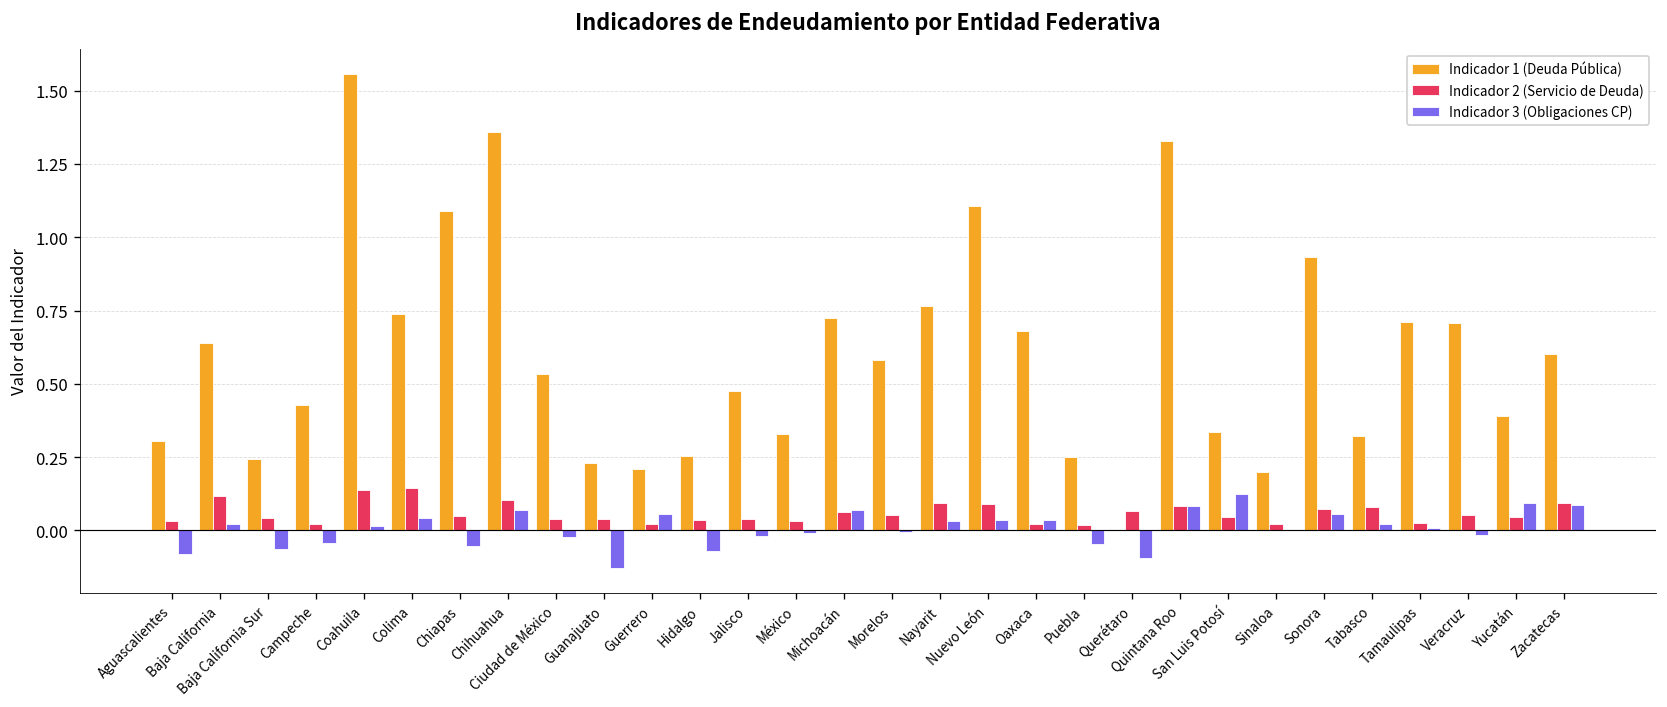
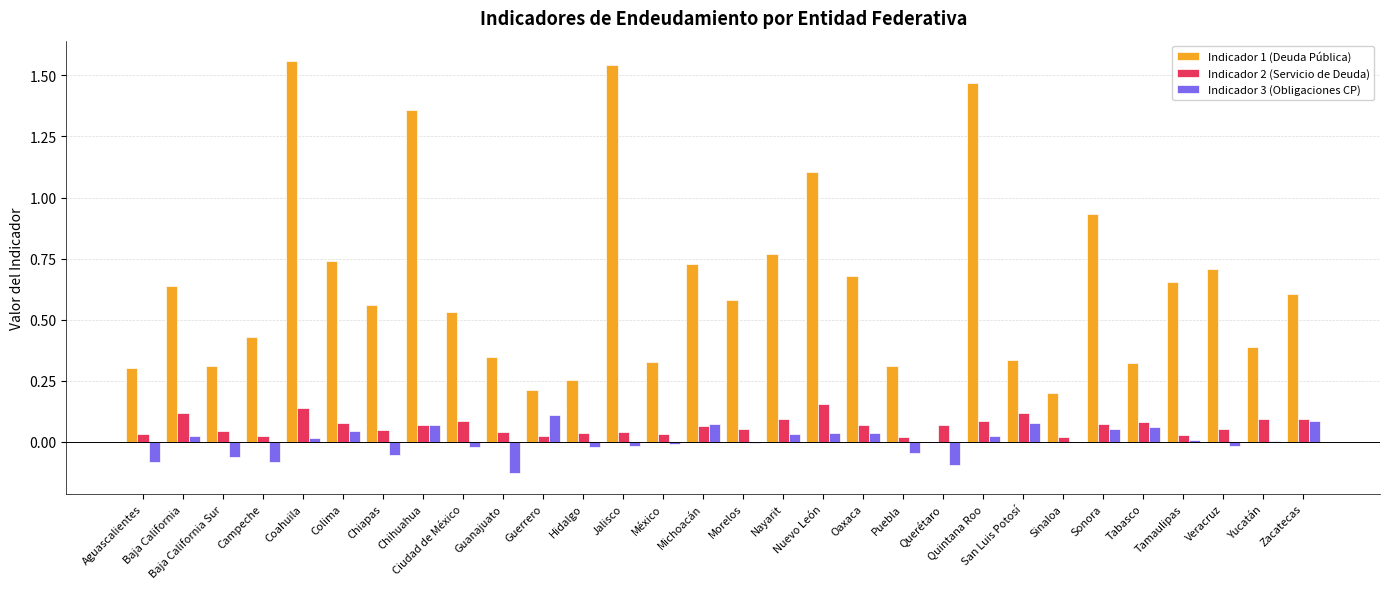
  {
    "Indicador 1 (Deuda Pública)": {
      "Aguascalientes": 0.30,
      "Baja California": 0.64,
-     "Baja California Sur": 0.24,
+     "Baja California Sur": 0.31,
      "Campeche": 0.43,
      "Coahuila": 1.56,
      "Colima": 0.74,
-     "Chiapas": 1.09,
+     "Chiapas": 0.56,
      "Chihuahua": 1.36,
      "Ciudad de México": 0.53,
-     "Guanajuato": 0.23,
+     "Guanajuato": 0.35,
      "Guerrero": 0.21,
      "Hidalgo": 0.25,
-     "Jalisco": 0.48,
+     "Jalisco": 1.54,
      "México": 0.33,
      "Michoacán": 0.73,
      "Morelos": 0.58,
      "Nayarit": 0.77,
      "Nuevo León": 1.11,
      "Oaxaca": 0.68,
-     "Puebla": 0.25,
+     "Puebla": 0.31,
      "Querétaro": 0.00,
-     "Quintana Roo": 1.33,
+     "Quintana Roo": 1.47,
      "San Luis Potosí": 0.34,
      "Sinaloa": 0.20,
      "Sonora": 0.93,
      "Tabasco": 0.32,
-     "Tamaulipas": 0.71,
+     "Tamaulipas": 0.65,
      "Veracruz": 0.71,
      "Yucatán": 0.39,
      "Zacatecas": 0.60
    },
    "Indicador 2 (Servicio de Deuda)": {
      "Aguascalientes": 0.03,
      "Baja California": 0.12,
      "Baja California Sur": 0.04,
      "Campeche": 0.02,
      "Coahuila": 0.14,
-     "Colima": 0.15,
+     "Colima": 0.08,
      "Chiapas": 0.05,
-     "Chihuahua": 0.10,
-     "Ciudad de México": 0.04,
+     "Chihuahua": 0.07,
+     "Ciudad de México": 0.08,
      "Guanajuato": 0.04,
      "Guerrero": 0.02,
      "Hidalgo": 0.03,
      "Jalisco": 0.04,
      "México": 0.03,
      "Michoacán": 0.06,
      "Morelos": 0.05,
      "Nayarit": 0.09,
-     "Nuevo León": 0.09,
-     "Oaxaca": 0.02,
+     "Nuevo León": 0.15,
+     "Oaxaca": 0.07,
      "Puebla": 0.02,
      "Querétaro": 0.07,
      "Quintana Roo": 0.08,
-     "San Luis Potosí": 0.05,
+     "San Luis Potosí": 0.12,
      "Sinaloa": 0.02,
      "Sonora": 0.07,
      "Tabasco": 0.08,
      "Tamaulipas": 0.03,
      "Veracruz": 0.05,
-     "Yucatán": 0.05,
+     "Yucatán": 0.10,
      "Zacatecas": 0.09
    },
    "Indicador 3 (Obligaciones CP)": {
      "Aguascalientes": -0.08,
      "Baja California": 0.02,
      "Baja California Sur": -0.06,
-     "Campeche": -0.05,
+     "Campeche": -0.08,
      "Coahuila": 0.01,
      "Colima": 0.04,
      "Chiapas": -0.06,
      "Chihuahua": 0.07,
      "Ciudad de México": -0.02,
      "Guanajuato": -0.13,
-     "Guerrero": 0.06,
-     "Hidalgo": -0.07,
+     "Guerrero": 0.11,
+     "Hidalgo": -0.02,
      "Jalisco": -0.02,
      "Michoacán": 0.07,
      "Nayarit": 0.03,
      "Nuevo León": 0.04,
      "Oaxaca": 0.03,
      "Puebla": -0.05,
      "Querétaro": -0.10,
-     "Quintana Roo": 0.08,
-     "San Luis Potosí": 0.12,
+     "Quintana Roo": 0.02,
+     "San Luis Potosí": 0.08,
      "Sinaloa": 0.00,
      "Sonora": 0.05,
-     "Tabasco": 0.02,
+     "Tabasco": 0.06,
      "Veracruz": -0.02,
-     "Yucatán": 0.09,
+     "Yucatán": 0.01,
      "Zacatecas": 0.09
    }
  }
